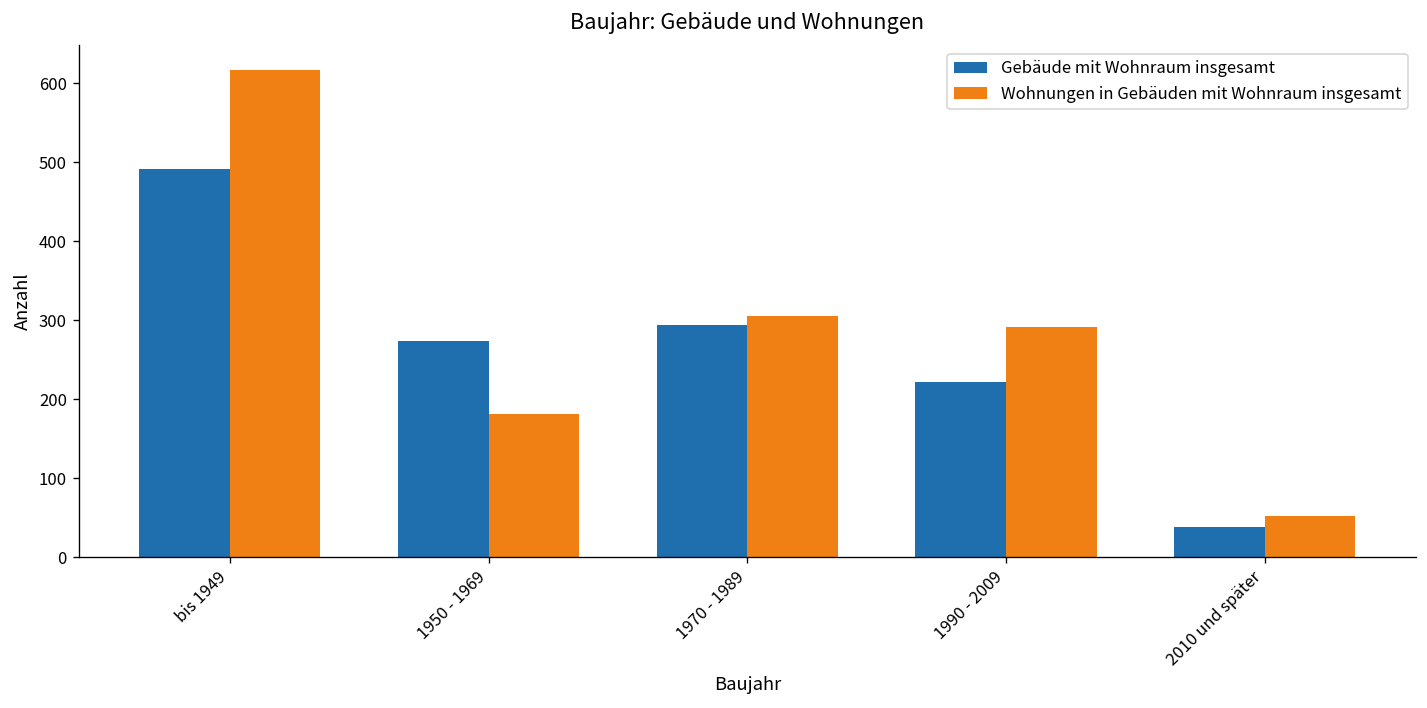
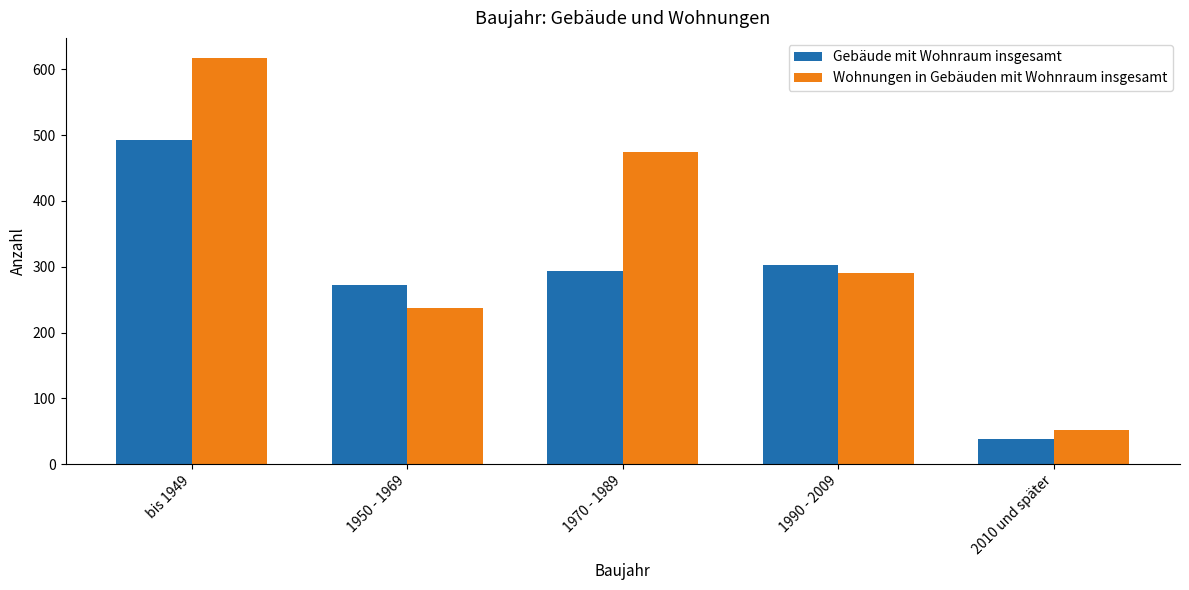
  {
    "Gebäude mit Wohnraum insgesamt": {
      "bis 1949": 490,
      "1950 - 1969": 270,
      "1970 - 1989": 290,
-     "1990 - 2009": 220,
+     "1990 - 2009": 300,
      "2010 und später": 40
    },
    "Wohnungen in Gebäuden mit Wohnraum insgesamt": {
      "bis 1949": 620,
-     "1950 - 1969": 180,
-     "1970 - 1989": 310,
+     "1950 - 1969": 240,
+     "1970 - 1989": 470,
      "1990 - 2009": 290,
      "2010 und später": 50
    }
  }
